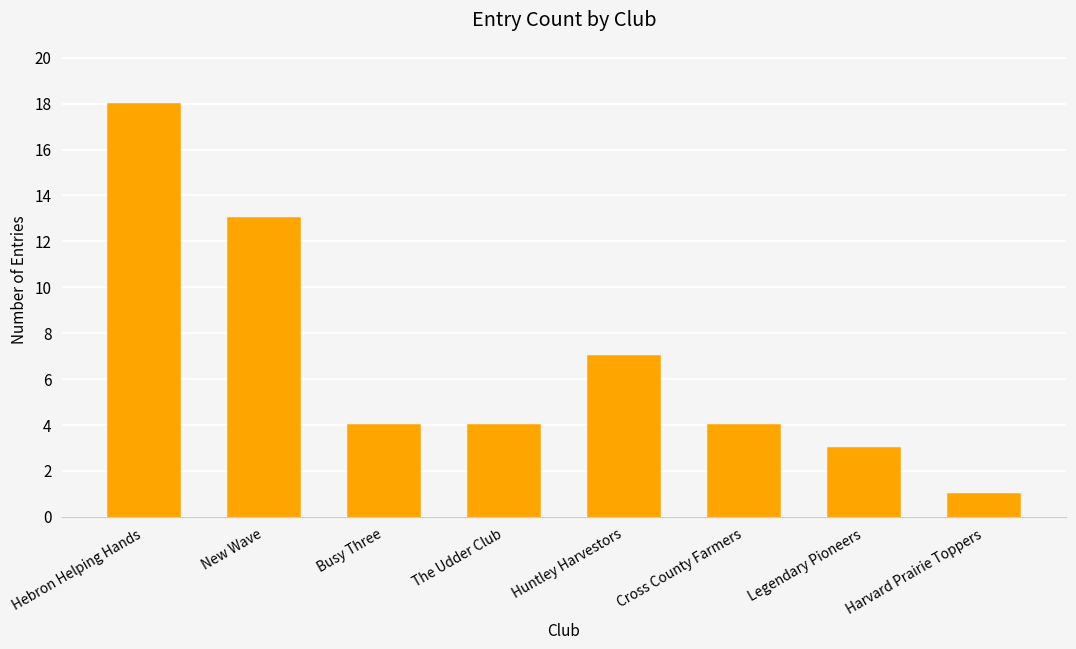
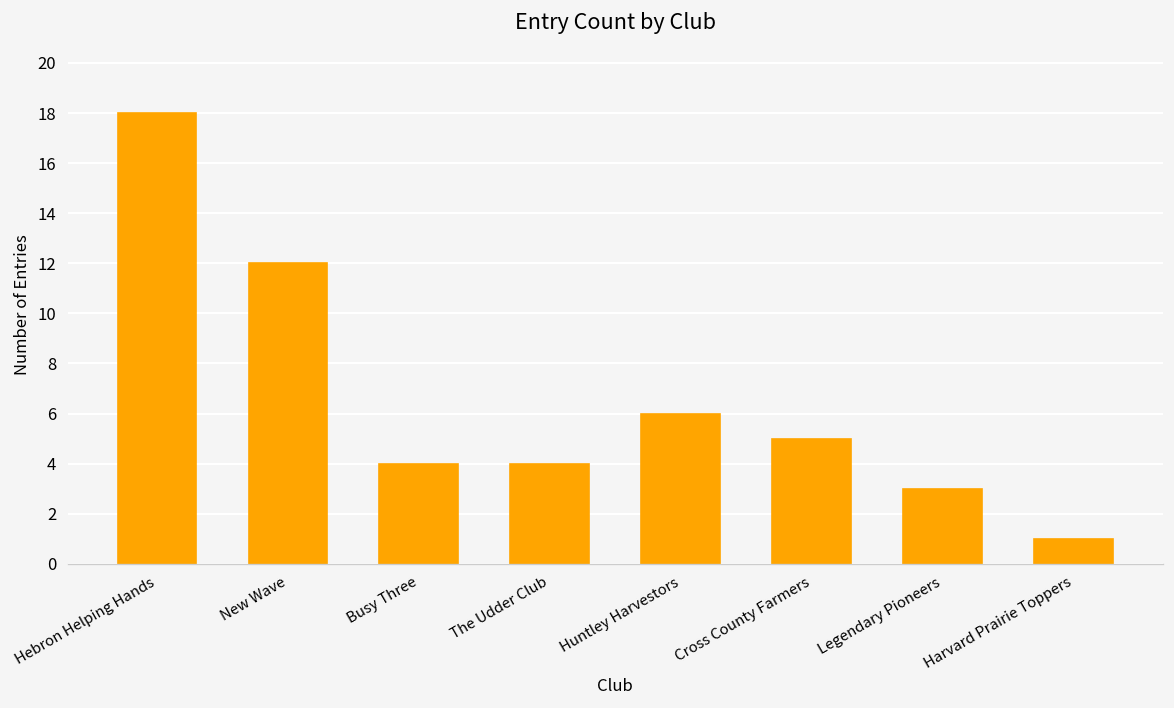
  {
    "Hebron Helping Hands": 18,
-   "New Wave": 13,
+   "New Wave": 12,
    "Busy Three": 4,
    "The Udder Club": 4,
-   "Huntley Harvestors": 7,
-   "Cross County Farmers": 4,
+   "Huntley Harvestors": 6,
+   "Cross County Farmers": 5,
    "Legendary Pioneers": 3,
    "Harvard Prairie Toppers": 1
  }
